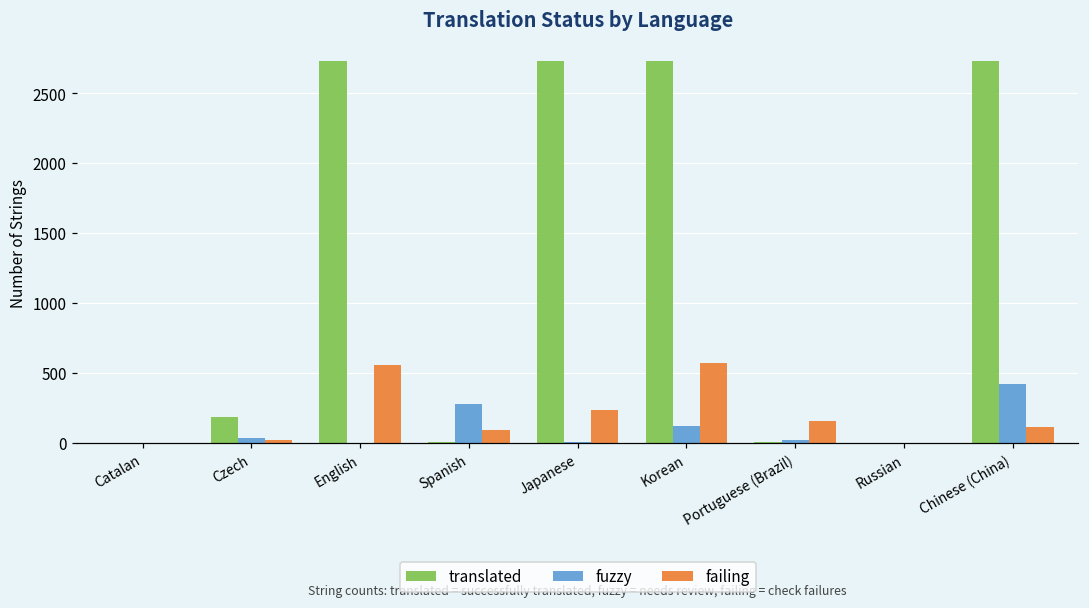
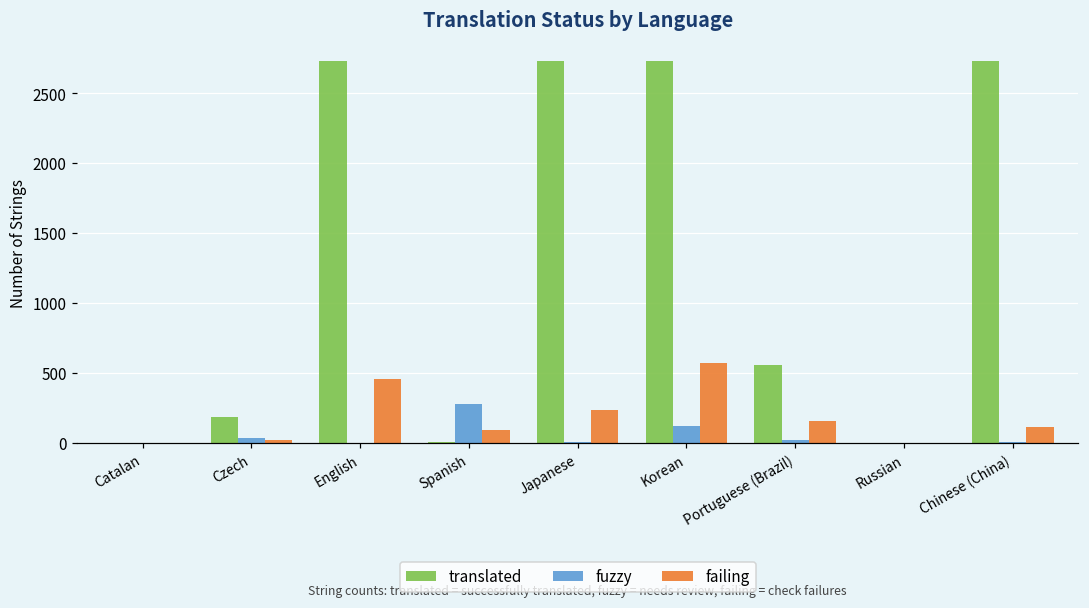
  {
    "translated": {
      "Catalan": 0,
      "Czech": 180,
      "English": 2730,
      "Japanese": 2730,
      "Korean": 2730,
-     "Portuguese (Brazil)": 10,
+     "Portuguese (Brazil)": 550,
      "Russian": 0,
      "Chinese (China)": 2730
    },
    "fuzzy": {
      "Catalan": 0,
      "Czech": 30,
      "English": 0,
      "Spanish": 280,
      "Korean": 120,
      "Russian": 0,
-     "Chinese (China)": 420
+     "Chinese (China)": 0
    },
    "failing": {
      "Catalan": 0,
-     "English": 560,
+     "English": 460,
      "Spanish": 90,
      "Japanese": 230,
      "Korean": 570,
      "Portuguese (Brazil)": 160,
      "Russian": 0,
      "Chinese (China)": 110
    }
  }
